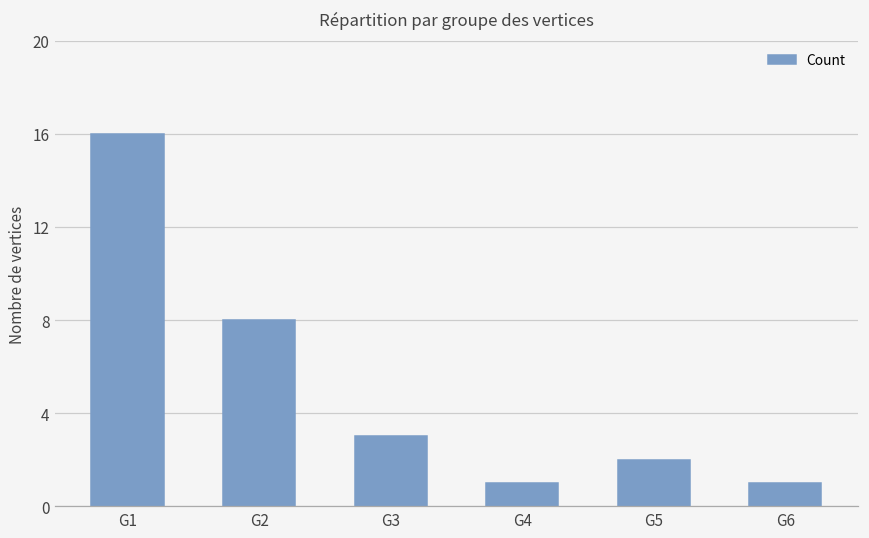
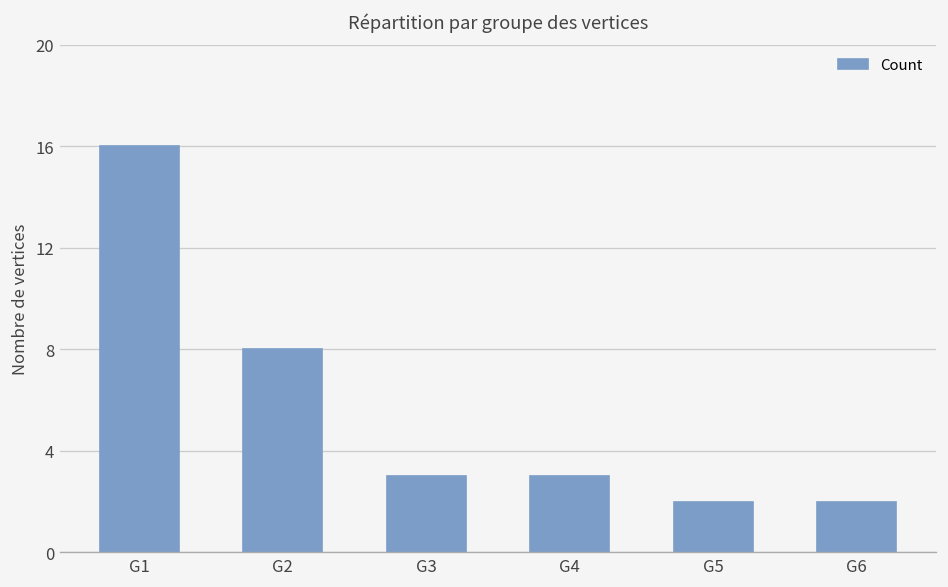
  {
    "G1": 16,
    "G2": 8,
    "G3": 3,
-   "G4": 1,
+   "G4": 3,
    "G5": 2,
-   "G6": 1
+   "G6": 2
  }
